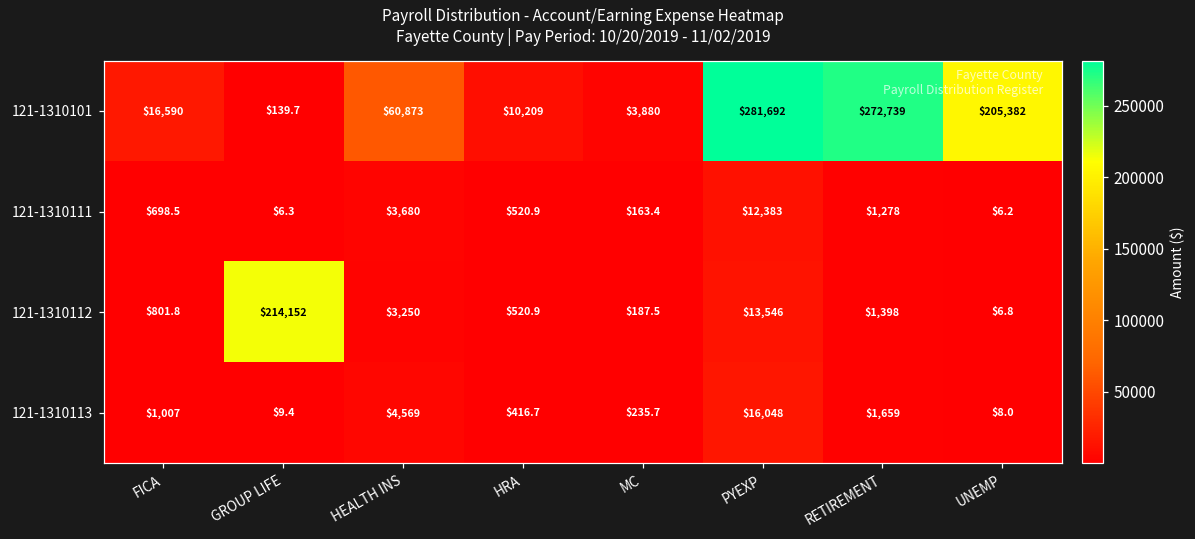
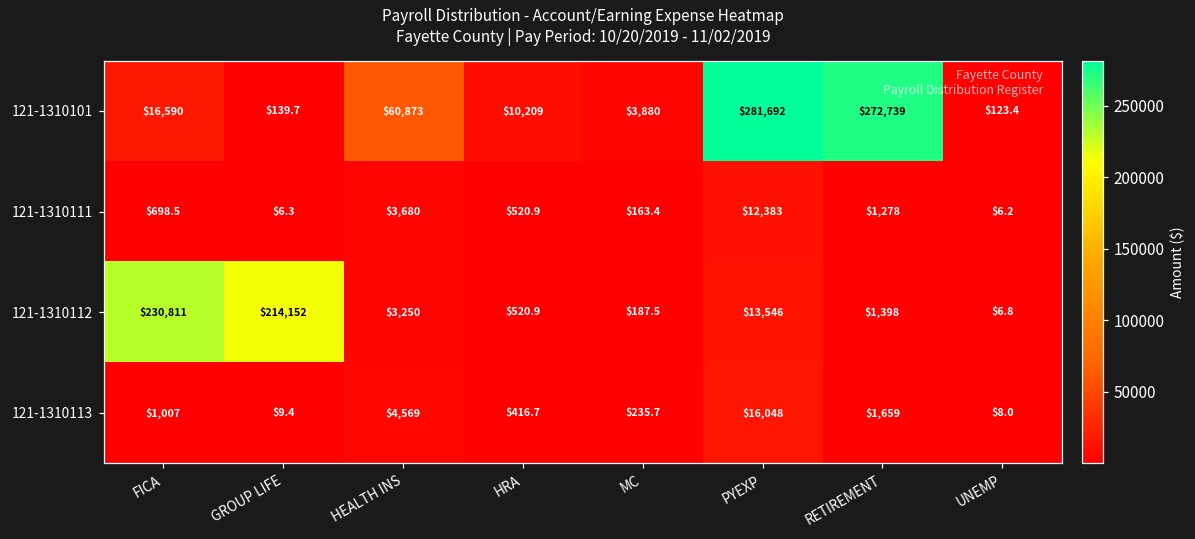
  {
    "121-1310101": {
      "FICA": "$16,590",
      "GROUP LIFE": "$139.7",
      "HEALTH INS": "$60,873",
      "HRA": "$10,209",
      "MC": "$3,880",
      "PYEXP": "$281,692",
      "RETIREMENT": "$272,739",
-     "UNEMP": "$205,382"
+     "UNEMP": "$123.4"
    },
    "121-1310111": {
      "FICA": "$698.5",
      "GROUP LIFE": "$6.3",
      "HEALTH INS": "$3,680",
      "HRA": "$520.9",
      "MC": "$163.4",
      "PYEXP": "$12,383",
      "RETIREMENT": "$1,278",
      "UNEMP": "$6.2"
    },
    "121-1310112": {
-     "FICA": "$801.8",
+     "FICA": "$230,811",
      "GROUP LIFE": "$214,152",
      "HEALTH INS": "$3,250",
      "HRA": "$520.9",
      "MC": "$187.5",
      "PYEXP": "$13,546",
      "RETIREMENT": "$1,398",
      "UNEMP": "$6.8"
    },
    "121-1310113": {
      "FICA": "$1,007",
      "GROUP LIFE": "$9.4",
      "HEALTH INS": "$4,569",
      "HRA": "$416.7",
      "MC": "$235.7",
      "PYEXP": "$16,048",
      "RETIREMENT": "$1,659",
      "UNEMP": "$8.0"
    }
  }
